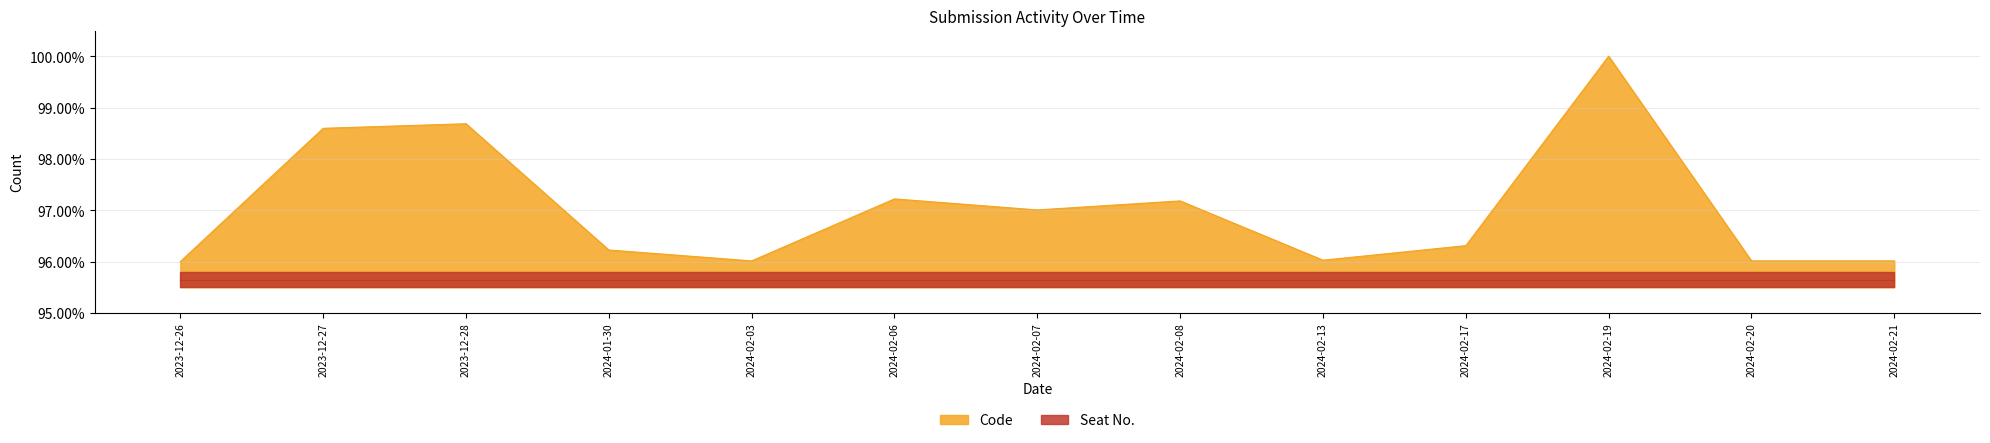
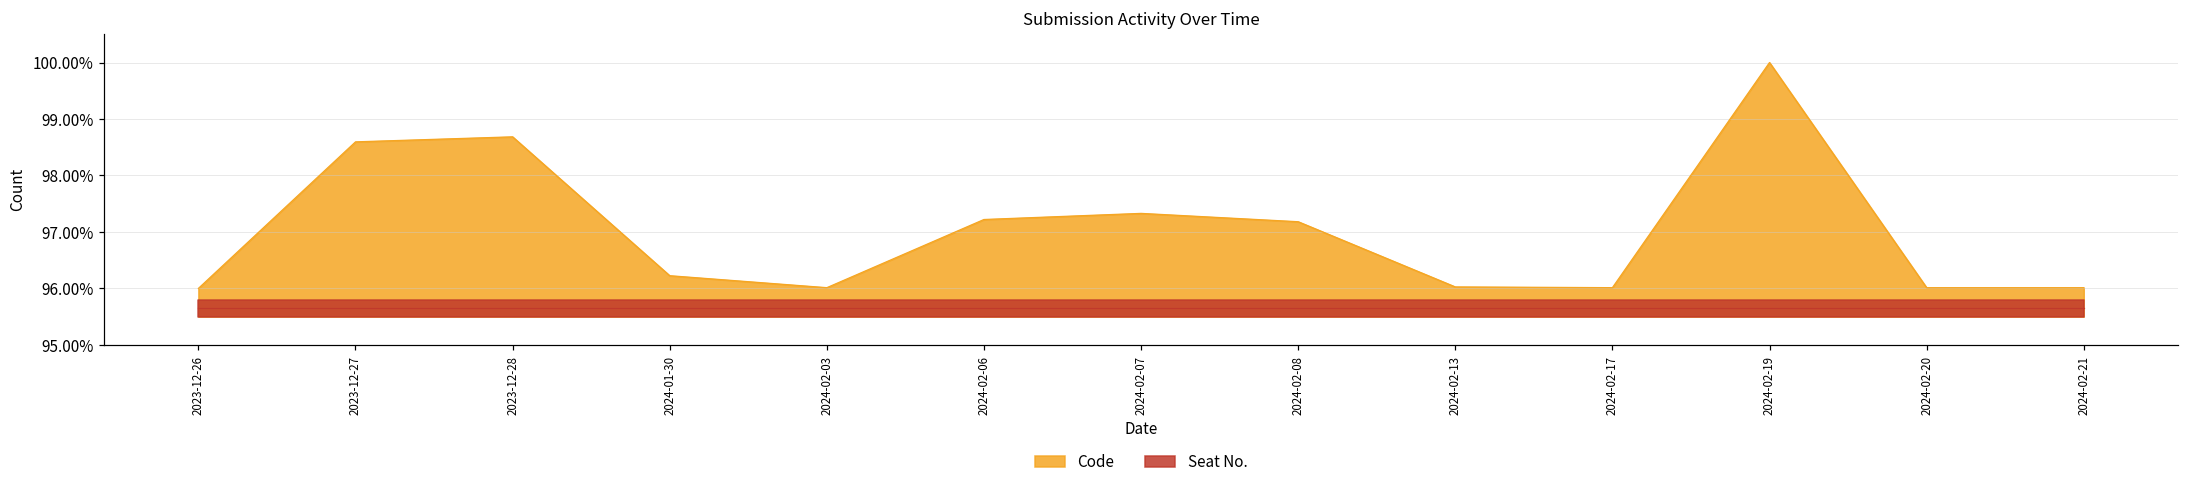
  {
    "Code": {
      "2023-12-26": "96.0%",
      "2023-12-27": "98.6%",
      "2023-12-28": "98.7%",
      "2024-01-30": "96.2%",
      "2024-02-03": "96.0%",
      "2024-02-06": "97.2%",
-     "2024-02-07": "97.0%",
+     "2024-02-07": "97.3%",
      "2024-02-08": "97.2%",
      "2024-02-13": "96.0%",
-     "2024-02-17": "96.3%",
+     "2024-02-17": "96.0%",
      "2024-02-19": "100.0%",
      "2024-02-20": "96.0%",
      "2024-02-21": "96.0%"
    }
  }
